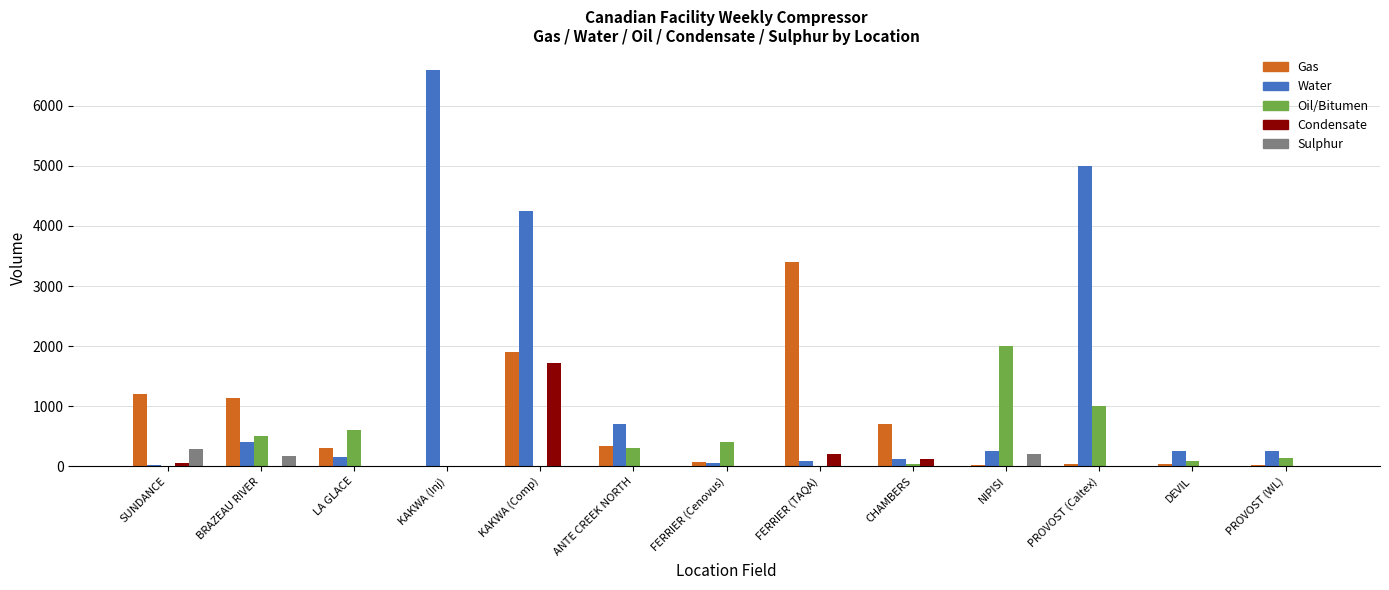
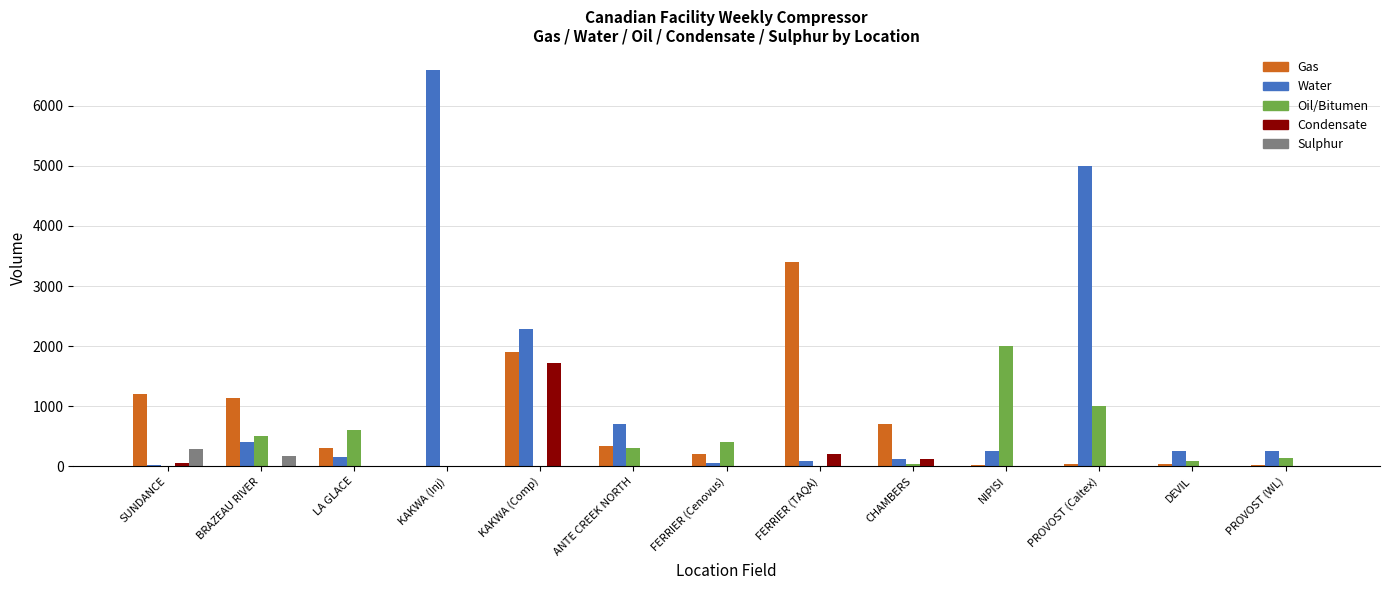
  {
    "Gas": {
      "SUNDANCE": 1200,
      "BRAZEAU RIVER": 1100,
      "LA GLACE": 300,
      "KAKWA (Inj)": 0,
      "KAKWA (Comp)": 1900,
      "ANTE CREEK NORTH": 300,
-     "FERRIER (Cenovus)": 100,
+     "FERRIER (Cenovus)": 200,
      "FERRIER (TAQA)": 3400,
      "CHAMBERS": 700,
      "PROVOST (Caltex)": 0
    },
    "Water": {
      "BRAZEAU RIVER": 400,
      "LA GLACE": 200,
      "KAKWA (Inj)": 6600,
-     "KAKWA (Comp)": 4300,
+     "KAKWA (Comp)": 2300,
      "ANTE CREEK NORTH": 700,
      "FERRIER (Cenovus)": 100,
      "FERRIER (TAQA)": 100,
      "CHAMBERS": 100,
      "NIPISI": 300,
      "PROVOST (Caltex)": 5000,
      "DEVIL": 300,
      "PROVOST (WL)": 300
    },
    "Oil/Bitumen": {
      "SUNDANCE": 0,
      "BRAZEAU RIVER": 500,
      "LA GLACE": 600,
      "KAKWA (Inj)": 0,
      "KAKWA (Comp)": 0,
      "ANTE CREEK NORTH": 300,
      "FERRIER (Cenovus)": 400,
      "FERRIER (TAQA)": 0,
      "NIPISI": 2000,
      "PROVOST (Caltex)": 1000,
      "DEVIL": 100,
      "PROVOST (WL)": 100
    },
    "Condensate": {
      "SUNDANCE": 100,
      "BRAZEAU RIVER": 0,
      "LA GLACE": 0,
      "KAKWA (Inj)": 0,
      "KAKWA (Comp)": 1700,
      "ANTE CREEK NORTH": 0,
      "FERRIER (Cenovus)": 0,
      "FERRIER (TAQA)": 200,
      "CHAMBERS": 100,
      "NIPISI": 0,
      "PROVOST (Caltex)": 0,
      "DEVIL": 0,
      "PROVOST (WL)": 0
    },
    "Sulphur": {
      "SUNDANCE": 300,
      "BRAZEAU RIVER": 200,
      "KAKWA (Inj)": 0,
      "KAKWA (Comp)": 0,
      "ANTE CREEK NORTH": 0,
      "FERRIER (Cenovus)": 0,
      "FERRIER (TAQA)": 0,
      "CHAMBERS": 0,
-     "NIPISI": 200,
+     "NIPISI": 0,
      "PROVOST (Caltex)": 0,
      "DEVIL": 0,
      "PROVOST (WL)": 0
    }
  }
